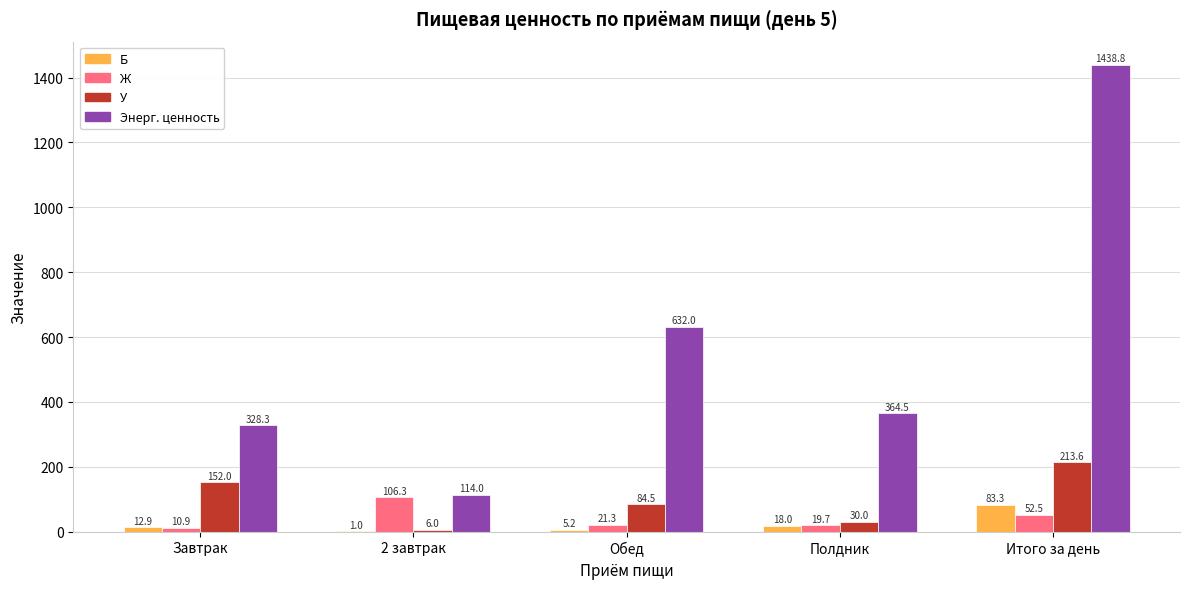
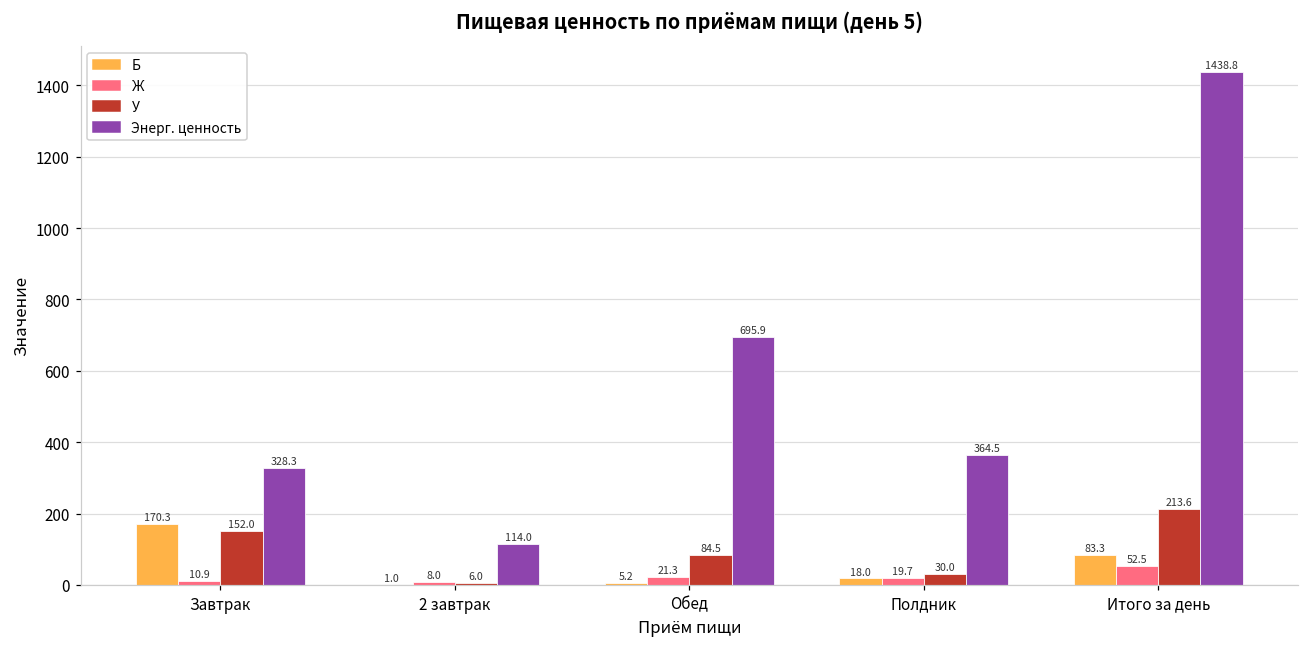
  {
    "Б": {
-     "Завтрак": 12.9,
+     "Завтрак": 170.3,
      "2 завтрак": 1.0,
      "Обед": 5.2,
      "Полдник": 18.0,
      "Итого за день": 83.3
    },
    "Ж": {
      "Завтрак": 10.9,
-     "2 завтрак": 106.3,
+     "2 завтрак": 8.0,
      "Обед": 21.3,
      "Полдник": 19.7,
      "Итого за день": 52.5
    },
    "У": {
      "Завтрак": 152.0,
      "2 завтрак": 6.0,
      "Обед": 84.5,
      "Полдник": 30.0,
      "Итого за день": 213.6
    },
    "Энерг. ценность": {
      "Завтрак": 328.3,
      "2 завтрак": 114.0,
-     "Обед": 632.0,
+     "Обед": 695.9,
      "Полдник": 364.5,
      "Итого за день": 1438.8
    }
  }
